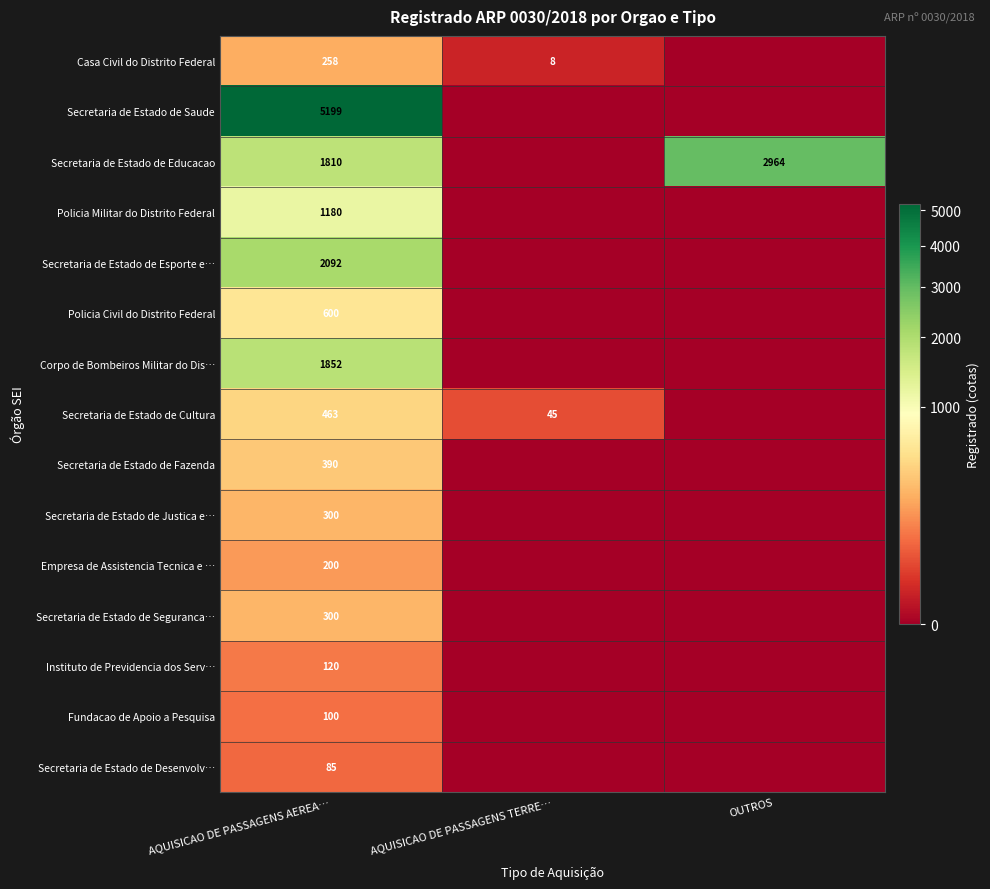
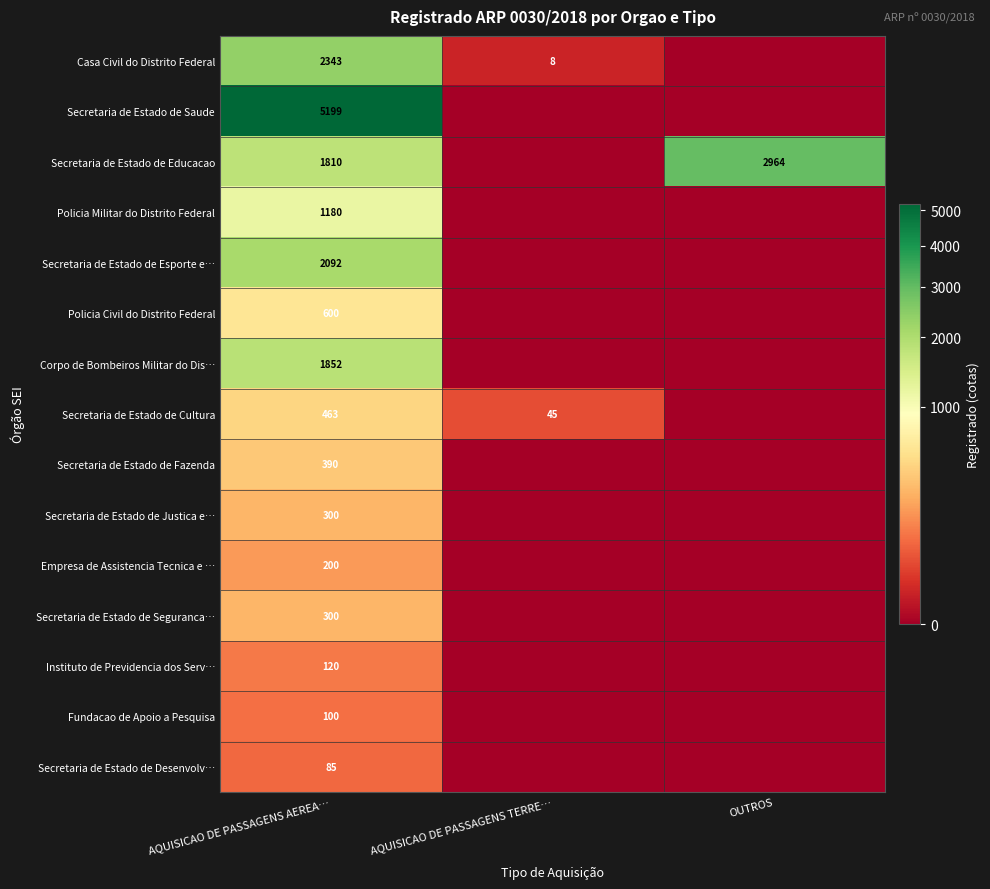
  {
    "Casa Civil do Distrito Federal": {
-     "AQUISICAO DE PASSAGENS AEREA…": 258,
+     "AQUISICAO DE PASSAGENS AEREA…": 2343,
      "AQUISICAO DE PASSAGENS TERRE…": 8
    },
    "Secretaria de Estado de Saude": {
      "AQUISICAO DE PASSAGENS AEREA…": 5199
    },
    "Secretaria de Estado de Educacao": {
      "AQUISICAO DE PASSAGENS AEREA…": 1810,
      "OUTROS": 2964
    },
    "Policia Militar do Distrito Federal": {
      "AQUISICAO DE PASSAGENS AEREA…": 1180
    },
    "Secretaria de Estado de Esporte e…": {
      "AQUISICAO DE PASSAGENS AEREA…": 2092
    },
    "Policia Civil do Distrito Federal": {
      "AQUISICAO DE PASSAGENS AEREA…": 600
    },
    "Corpo de Bombeiros Militar do Dis…": {
      "AQUISICAO DE PASSAGENS AEREA…": 1852
    },
    "Secretaria de Estado de Cultura": {
      "AQUISICAO DE PASSAGENS AEREA…": 463,
      "AQUISICAO DE PASSAGENS TERRE…": 45
    },
    "Secretaria de Estado de Fazenda": {
      "AQUISICAO DE PASSAGENS AEREA…": 390
    },
    "Secretaria de Estado de Justica e…": {
      "AQUISICAO DE PASSAGENS AEREA…": 300
    },
    "Empresa de Assistencia Tecnica e …": {
      "AQUISICAO DE PASSAGENS AEREA…": 200
    },
    "Secretaria de Estado de Seguranca…": {
      "AQUISICAO DE PASSAGENS AEREA…": 300
    },
    "Instituto de Previdencia dos Serv…": {
      "AQUISICAO DE PASSAGENS AEREA…": 120
    },
    "Fundacao de Apoio a Pesquisa": {
      "AQUISICAO DE PASSAGENS AEREA…": 100
    },
    "Secretaria de Estado de Desenvolv…": {
      "AQUISICAO DE PASSAGENS AEREA…": 85
    }
  }
